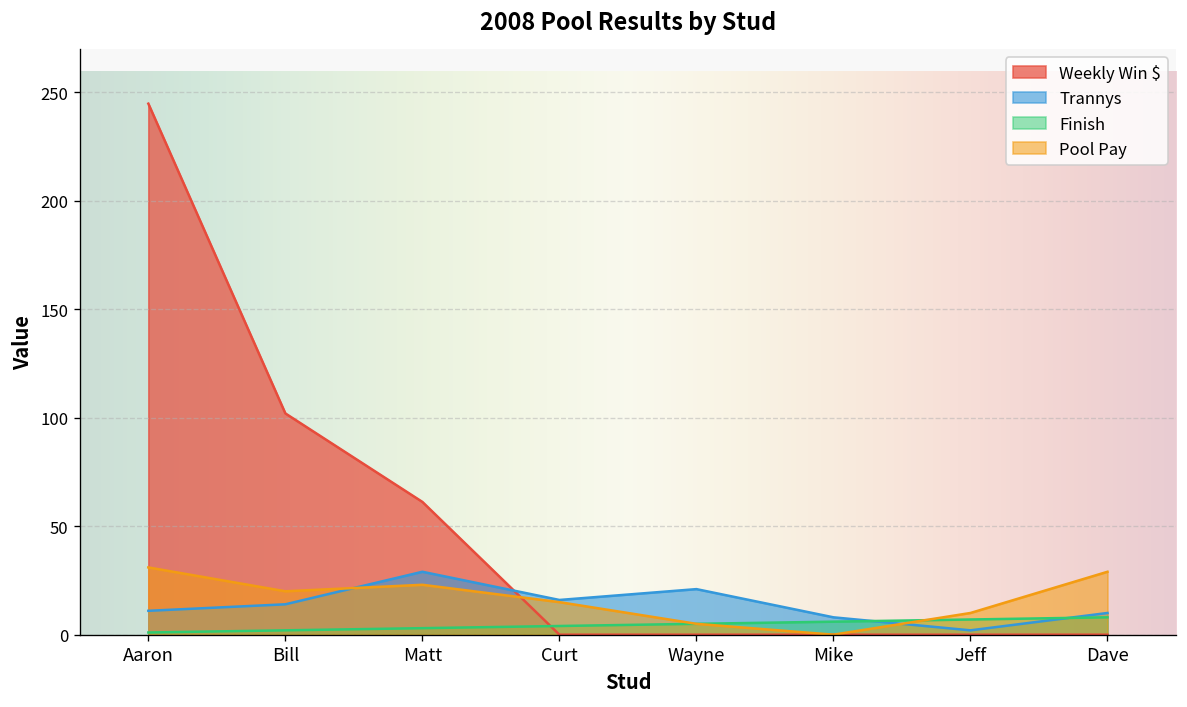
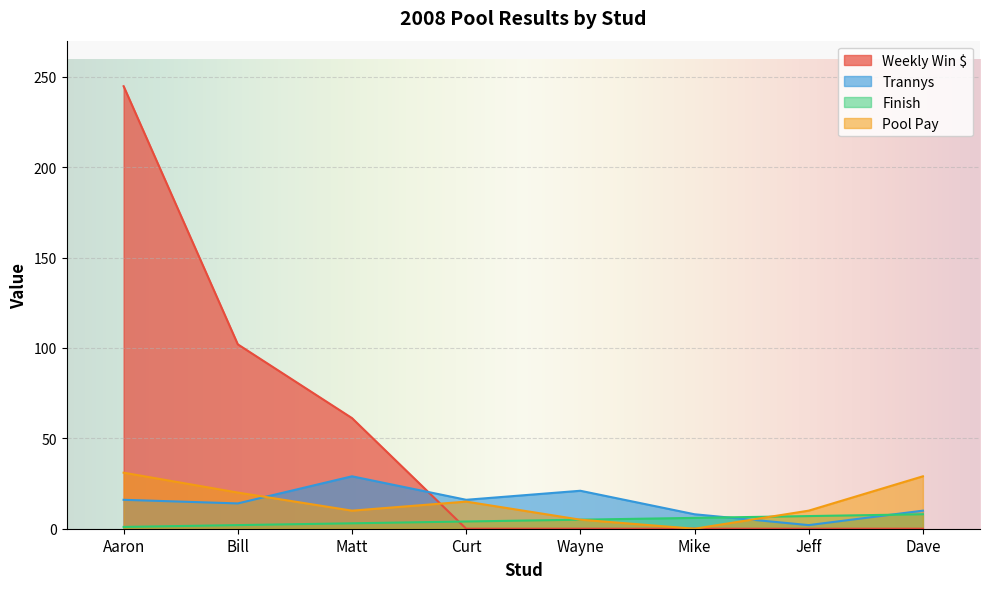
  {
    "Weekly Win $": {
      "Aaron": 245,
      "Bill": 102,
      "Matt": 61,
      "Curt": 0,
      "Wayne": 0,
      "Jeff": 0,
      "Dave": 0
    },
    "Trannys": {
-     "Aaron": 11,
+     "Aaron": 16,
      "Bill": 14,
      "Matt": 29,
      "Wayne": 21,
      "Mike": 8,
      "Jeff": 2,
      "Dave": 10
    },
    "Finish": {
      "Aaron": 1,
      "Bill": 2,
      "Matt": 3,
      "Curt": 4,
      "Mike": 6,
      "Jeff": 7,
      "Dave": 8
    },
    "Pool Pay": {
      "Aaron": 31,
      "Bill": 20,
-     "Matt": 23,
+     "Matt": 10,
      "Jeff": 10,
      "Dave": 29
    }
  }
